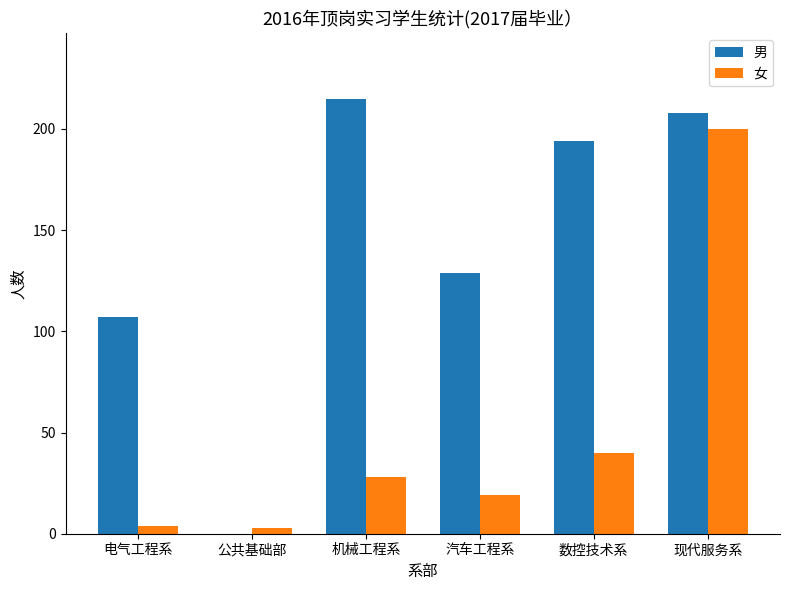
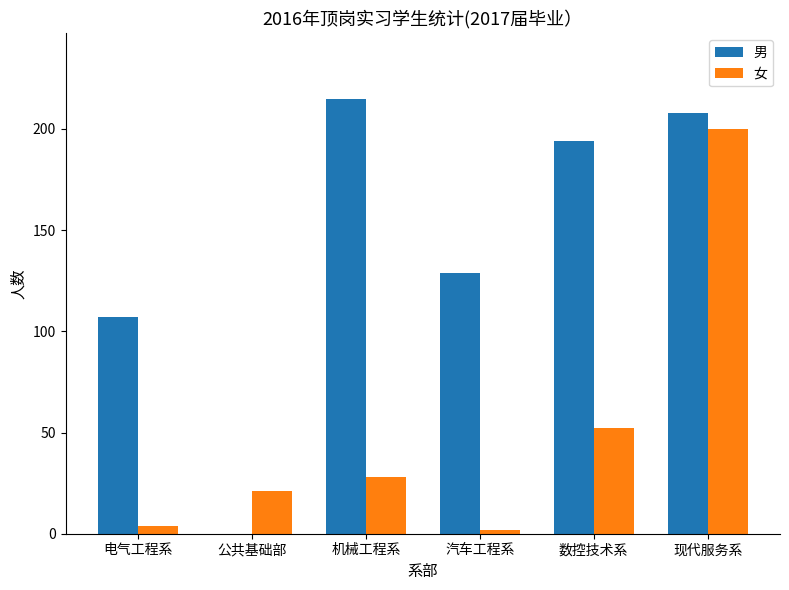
  {
    "男": {
      "电气工程系": 107,
      "公共基础部": 0,
      "机械工程系": 215,
      "汽车工程系": 129,
      "数控技术系": 194,
      "现代服务系": 208
    },
    "女": {
      "电气工程系": 4,
-     "公共基础部": 3,
+     "公共基础部": 21,
      "机械工程系": 28,
-     "汽车工程系": 19,
-     "数控技术系": 40,
+     "汽车工程系": 2,
+     "数控技术系": 52,
      "现代服务系": 200
    }
  }
